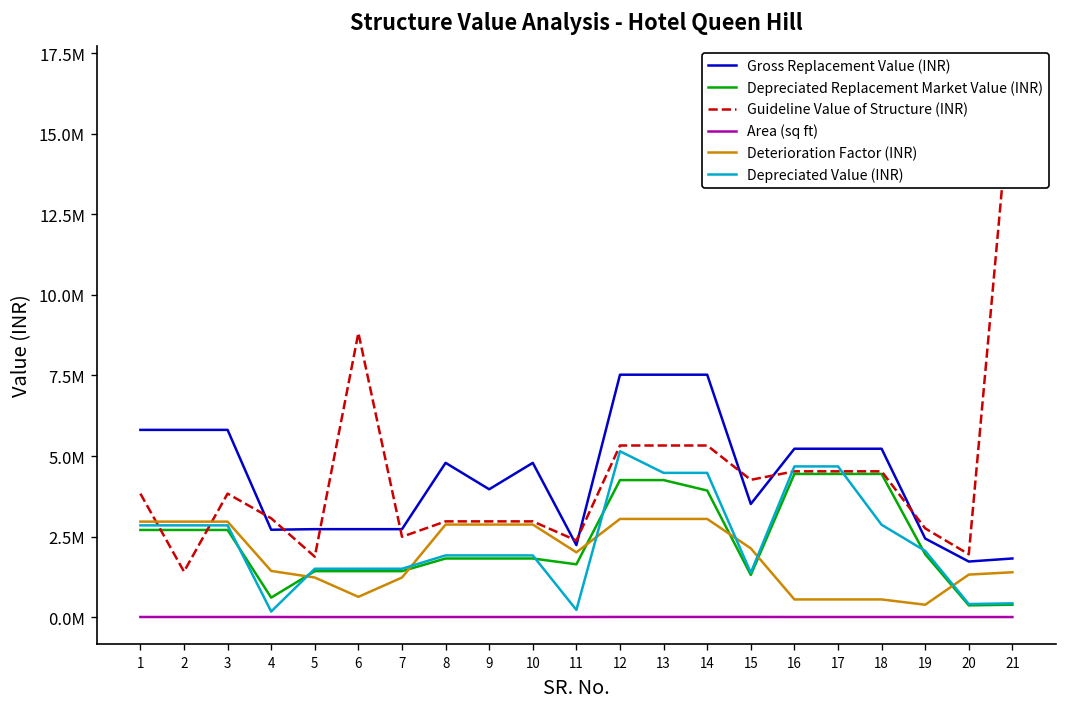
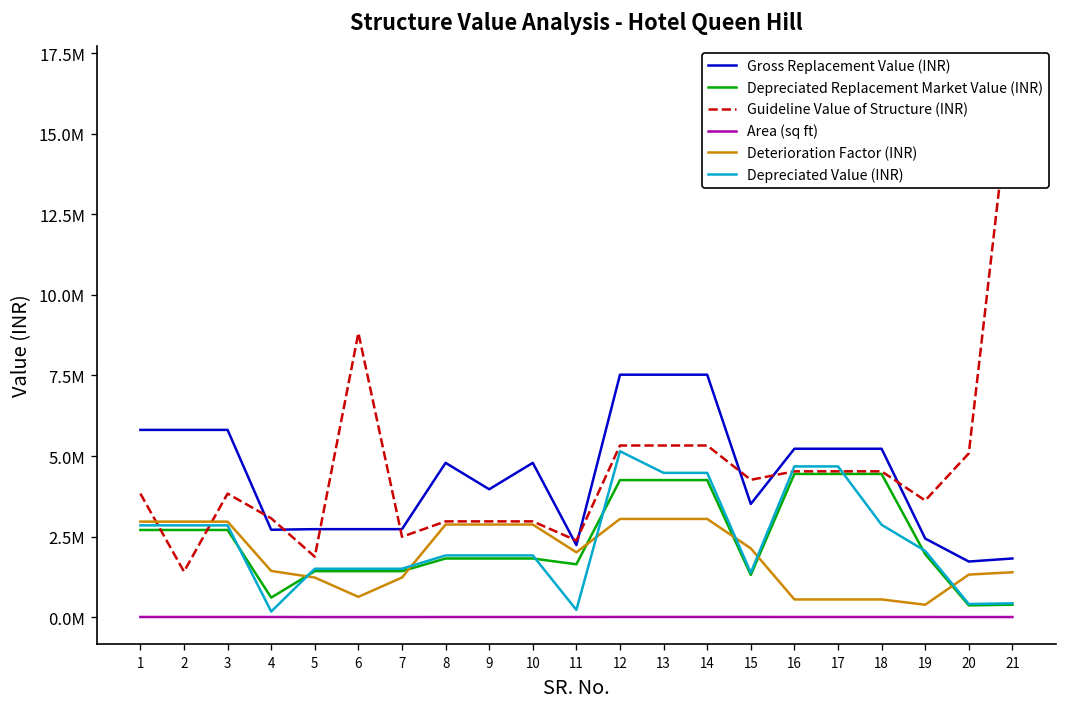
  {
    "Gross Replacement Value (INR)": {
      "1": 5800000,
      "2": 5800000,
      "3": 5800000,
      "4": 2700000,
      "5": 2700000,
      "6": 2700000,
      "7": 2700000,
      "8": 4800000,
      "9": 4000000,
      "10": 4800000,
      "11": 2200000,
      "12": 7500000,
      "13": 7500000,
      "14": 7500000,
      "15": 3500000,
      "16": 5200000,
      "17": 5200000,
      "18": 5200000,
      "19": 2400000,
      "20": 1700000,
      "21": 1800000
    },
    "Depreciated Replacement Market Value (INR)": {
      "1": 2700000,
      "2": 2700000,
      "3": 2700000,
      "4": 600000,
      "11": 1600000,
      "12": 4300000,
      "13": 4300000,
-     "14": 3900000,
+     "14": 4300000,
      "19": 2000000
    },
    "Guideline Value of Structure (INR)": {
      "1": 3800000,
      "2": 1400000,
      "3": 3800000,
      "4": 3100000,
      "5": 1900000,
      "6": 8800000,
      "7": 2500000,
      "8": 3000000,
      "9": 3000000,
      "10": 3000000,
      "11": 2400000,
      "12": 5300000,
      "13": 5300000,
      "14": 5300000,
      "15": 4300000,
-     "19": 2800000,
-     "20": 2000000
+     "19": 3600000,
+     "20": 5100000
    },
    "Area (sq ft)": {
      "1": 0,
      "2": 0,
      "3": 0,
      "4": 0,
      "5": 0,
      "6": 0,
      "7": 0,
      "8": 0,
      "9": 0,
      "10": 0,
      "11": 0,
      "12": 0,
      "13": 0,
      "14": 0,
      "15": 0,
      "16": 0,
      "17": 0,
      "18": 0,
      "19": 0,
      "20": 0,
      "21": 0
    },
    "Deterioration Factor (INR)": {
      "1": 3000000,
      "2": 3000000,
      "3": 3000000,
      "4": 1400000,
      "5": 1200000,
      "6": 600000,
      "7": 1200000,
      "8": 2900000,
      "9": 2900000,
      "10": 2900000,
      "11": 2000000,
      "12": 3000000,
      "13": 3000000,
      "14": 3000000,
      "15": 2100000,
      "16": 500000,
      "17": 500000,
      "18": 500000,
      "19": 400000,
      "20": 1300000,
      "21": 1400000
    },
    "Depreciated Value (INR)": {
      "1": 2800000,
      "2": 2800000,
      "3": 2800000,
      "4": 200000,
      "11": 200000,
      "12": 5100000,
      "13": 4500000,
      "14": 4500000,
      "16": 4700000,
      "17": 4700000,
      "18": 2900000,
      "19": 2100000
    }
  }
